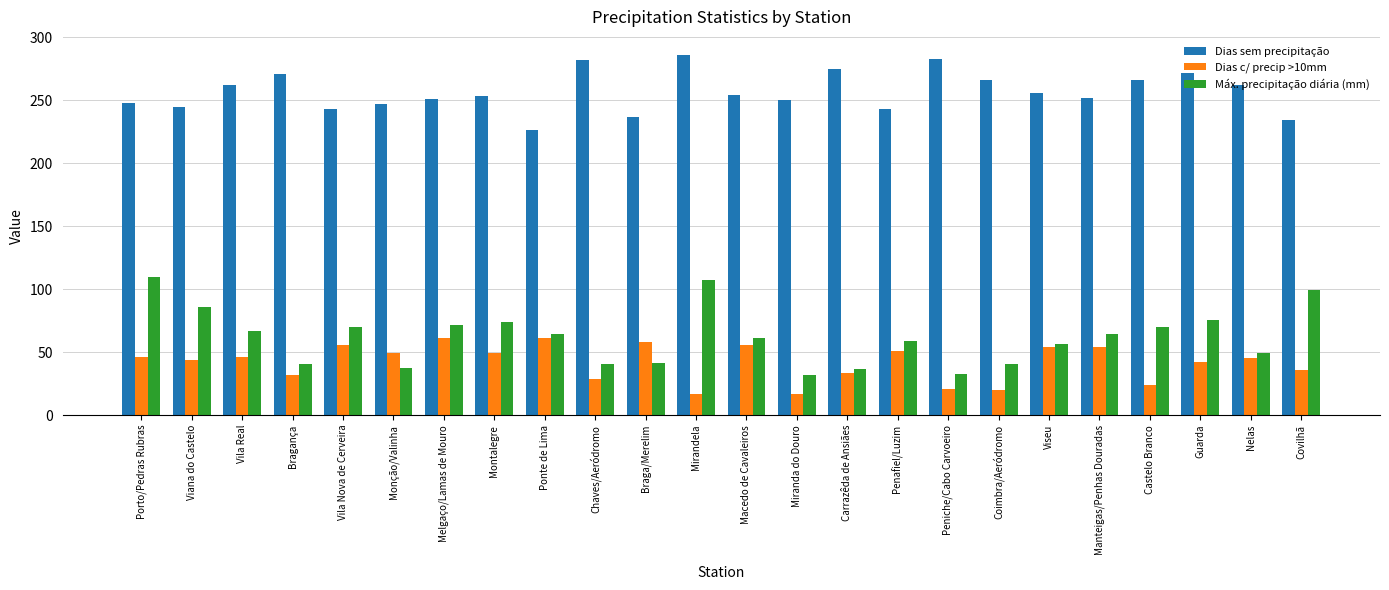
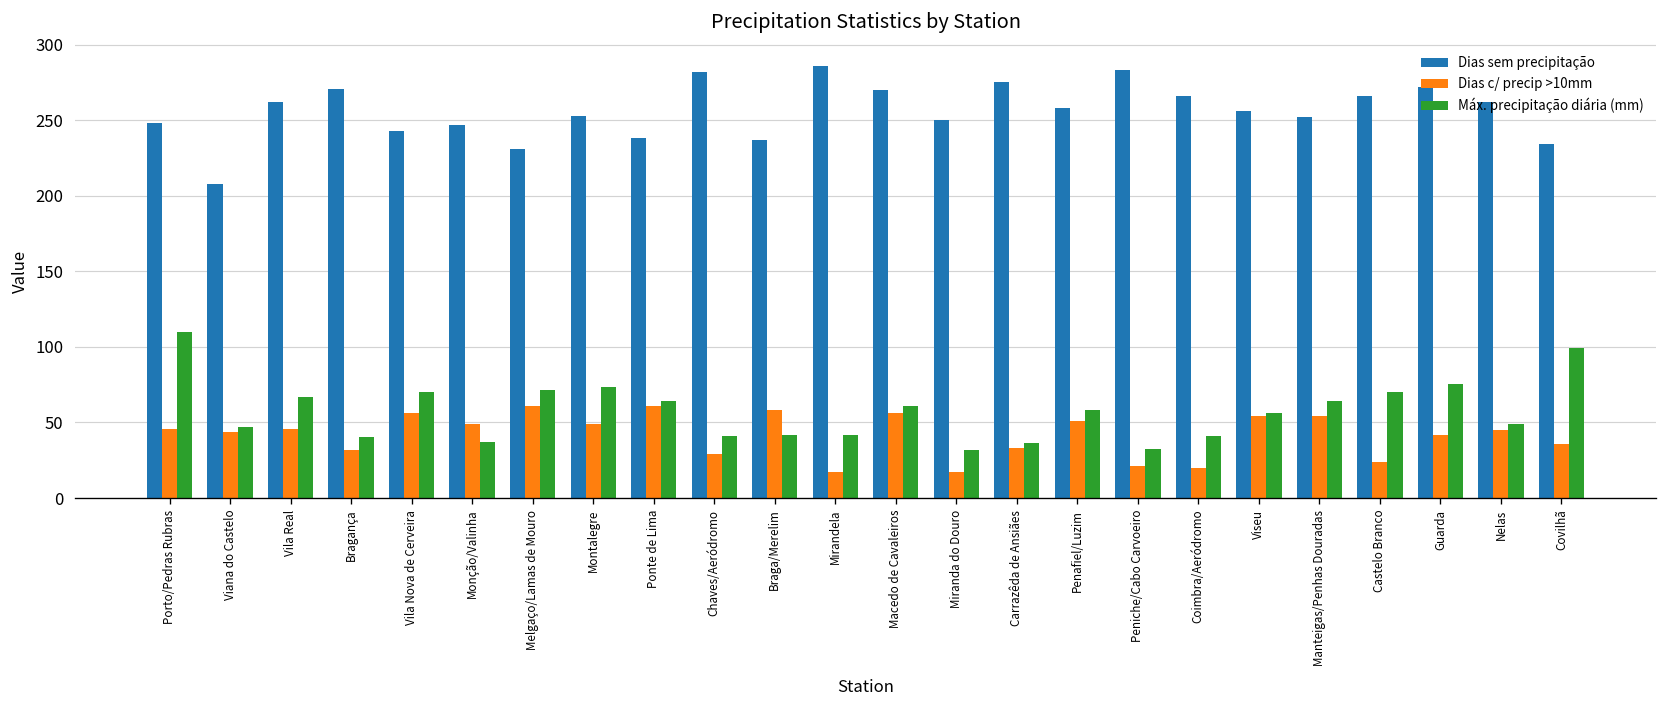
  {
    "Dias sem precipitação": {
      "Porto/Pedras Rubras": 248,
-     "Viana do Castelo": 245,
+     "Viana do Castelo": 208,
      "Vila Real": 262,
      "Bragança": 271,
      "Vila Nova de Cerveira": 243,
      "Monção/Valinha": 247,
-     "Melgaço/Lamas de Mouro": 251,
+     "Melgaço/Lamas de Mouro": 231,
      "Montalegre": 253,
-     "Ponte de Lima": 226,
+     "Ponte de Lima": 238,
      "Chaves/Aeródromo": 282,
      "Braga/Merelim": 237,
      "Mirandela": 286,
-     "Macedo de Cavaleiros": 254,
+     "Macedo de Cavaleiros": 270,
      "Miranda do Douro": 250,
      "Carrazêda de Ansiães": 275,
-     "Penafiel/Luzim": 243,
+     "Penafiel/Luzim": 258,
      "Peniche/Cabo Carvoeiro": 283,
      "Coimbra/Aeródromo": 266,
      "Viseu": 256,
      "Manteigas/Penhas Douradas": 252,
      "Castelo Branco": 266,
      "Guarda": 272,
      "Nelas": 262,
      "Covilhã": 234
    },
    "Dias c/ precip >10mm": {
      "Porto/Pedras Rubras": 46,
      "Viana do Castelo": 44,
      "Vila Real": 46,
      "Bragança": 32,
      "Vila Nova de Cerveira": 56,
      "Monção/Valinha": 49,
      "Melgaço/Lamas de Mouro": 61,
      "Montalegre": 49,
      "Ponte de Lima": 61,
      "Chaves/Aeródromo": 29,
      "Braga/Merelim": 58,
      "Mirandela": 17,
      "Macedo de Cavaleiros": 56,
      "Miranda do Douro": 17,
      "Carrazêda de Ansiães": 33,
      "Penafiel/Luzim": 51,
      "Peniche/Cabo Carvoeiro": 21,
      "Coimbra/Aeródromo": 20,
      "Viseu": 54,
      "Manteigas/Penhas Douradas": 54,
      "Castelo Branco": 24,
      "Guarda": 42,
      "Nelas": 45,
      "Covilhã": 36
    },
    "Máx. precipitação diária (mm)": {
      "Porto/Pedras Rubras": 110,
-     "Viana do Castelo": 86,
+     "Viana do Castelo": 47,
      "Vila Real": 67,
      "Bragança": 40,
      "Vila Nova de Cerveira": 70,
      "Monção/Valinha": 37,
      "Melgaço/Lamas de Mouro": 72,
      "Montalegre": 74,
      "Ponte de Lima": 64,
      "Chaves/Aeródromo": 41,
      "Braga/Merelim": 42,
-     "Mirandela": 107,
+     "Mirandela": 42,
      "Macedo de Cavaleiros": 61,
      "Miranda do Douro": 32,
      "Carrazêda de Ansiães": 36,
      "Penafiel/Luzim": 59,
      "Peniche/Cabo Carvoeiro": 33,
      "Coimbra/Aeródromo": 41,
      "Viseu": 57,
      "Manteigas/Penhas Douradas": 64,
      "Castelo Branco": 70,
      "Guarda": 76,
      "Nelas": 49,
      "Covilhã": 99
    }
  }
